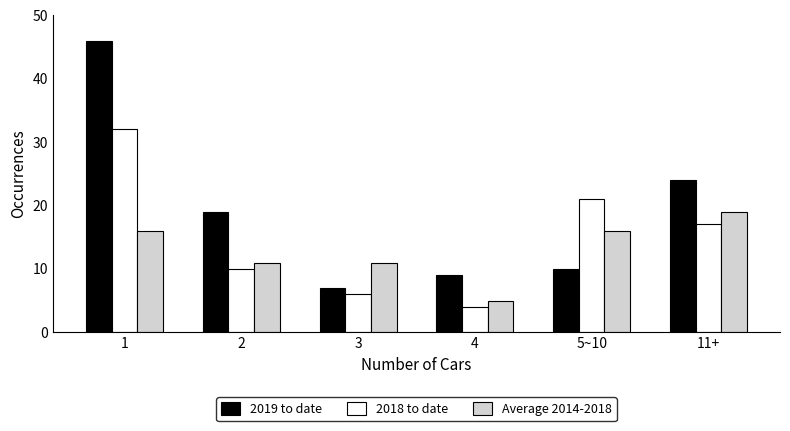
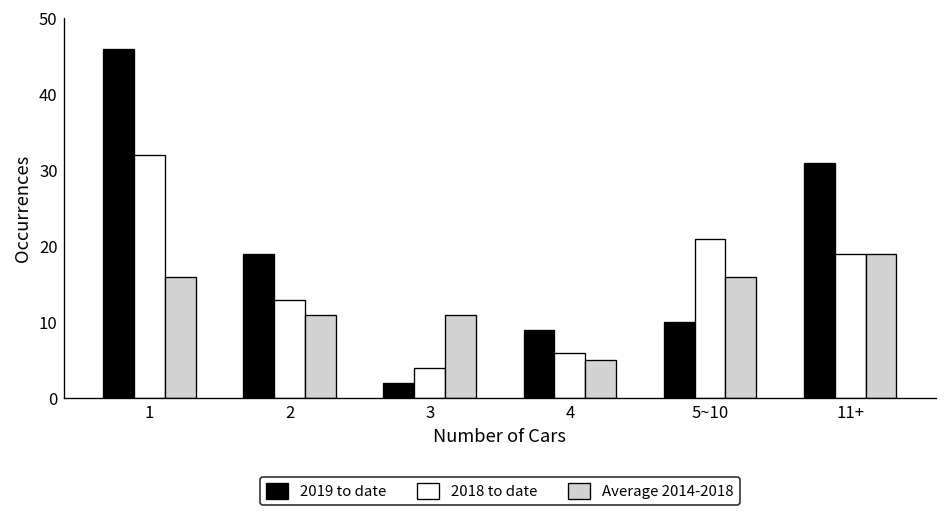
  {
    "2019 to date": {
      "1": 46,
      "2": 19,
-     "3": 7,
+     "3": 2,
      "4": 9,
      "5~10": 10,
-     "11+": 24
+     "11+": 31
    },
    "2018 to date": {
      "1": 32,
-     "2": 10,
-     "3": 6,
-     "4": 4,
+     "2": 13,
+     "3": 4,
+     "4": 6,
      "5~10": 21,
-     "11+": 17
+     "11+": 19
    },
    "Average 2014-2018": {
      "1": 16,
      "2": 11,
      "3": 11,
      "4": 5,
      "5~10": 16,
      "11+": 19
    }
  }
